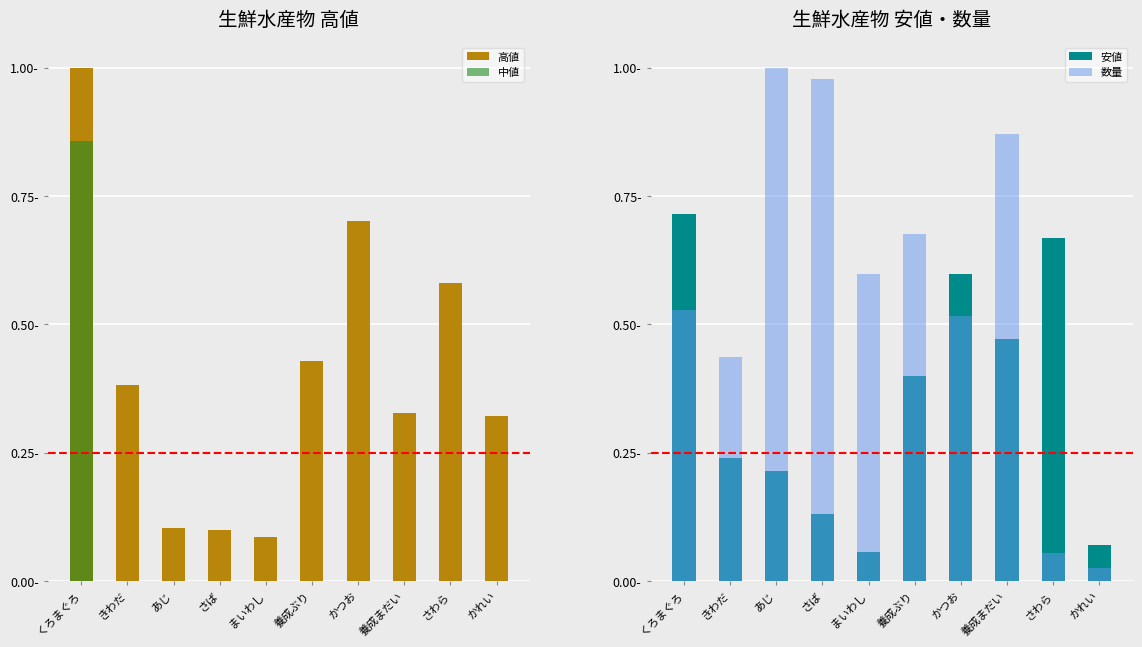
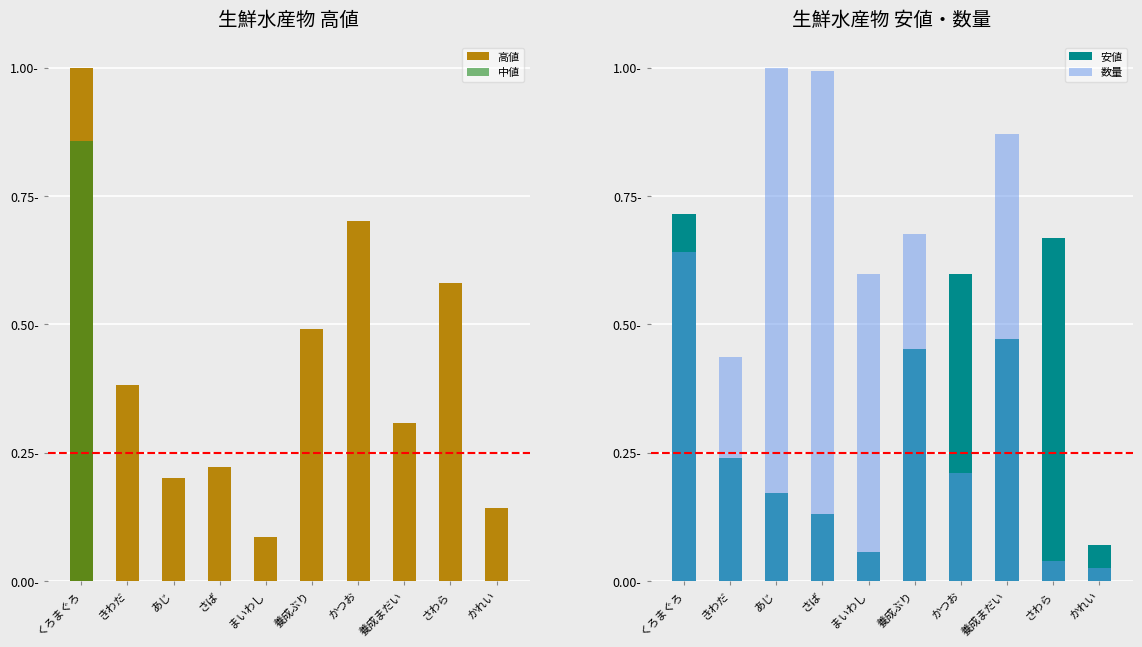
  {
    "生鮮水産物 高値": {
      "高値": {
        "くろまぐろ": "1.00-",
        "きわだ": "0.38-",
-       "あじ": "0.10-",
-       "さば": "0.10-",
+       "あじ": "0.20-",
+       "さば": "0.22-",
        "まいわし": "0.09-",
-       "養成ぶり": "0.43-",
+       "養成ぶり": "0.49-",
        "かつお": "0.70-",
-       "養成まだい": "0.33-",
+       "養成まだい": "0.31-",
        "さわら": "0.58-",
-       "かれい": "0.32-"
+       "かれい": "0.14-"
      },
      "中値": {
        "きわだ": "0.00-",
        "あじ": "0.00-",
        "さば": "0.00-",
        "まいわし": "0.00-",
        "養成ぶり": "0.00-",
        "かつお": "0.00-",
        "養成まだい": "0.00-",
        "さわら": "0.00-",
        "かれい": "0.00-"
      }
    },
    "生鮮水産物 安値・数量": {
      "安値": {
        "くろまぐろ": "0.71-",
-       "あじ": "0.22-",
-       "養成ぶり": "0.40-",
+       "あじ": "0.17-",
+       "養成ぶり": "0.45-",
        "かつお": "0.60-",
        "さわら": "0.67-",
        "かれい": "0.07-"
      },
      "数量": {
-       "くろまぐろ": "0.53-",
+       "くろまぐろ": "0.64-",
        "きわだ": "0.44-",
        "あじ": "1.00-",
-       "さば": "0.98-",
+       "さば": "0.99-",
        "まいわし": "0.60-",
        "養成ぶり": "0.68-",
-       "かつお": "0.52-",
+       "かつお": "0.21-",
        "養成まだい": "0.87-",
-       "さわら": "0.06-"
+       "さわら": "0.04-"
      }
    }
  }
